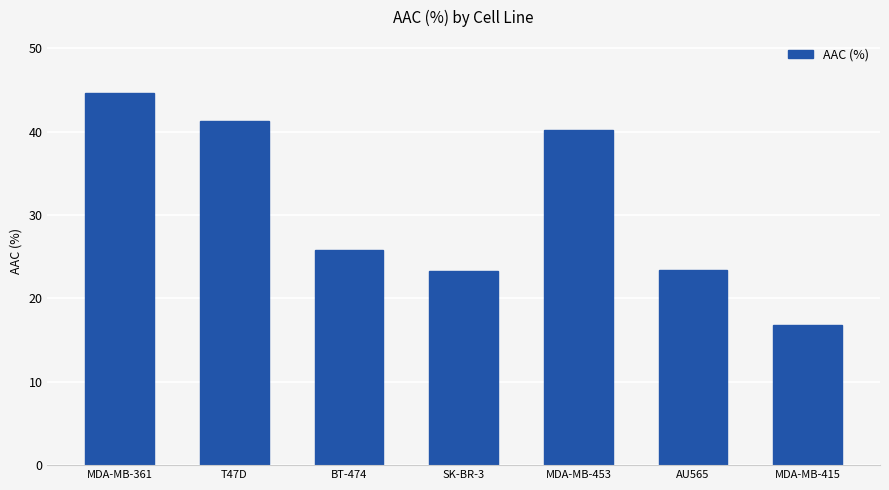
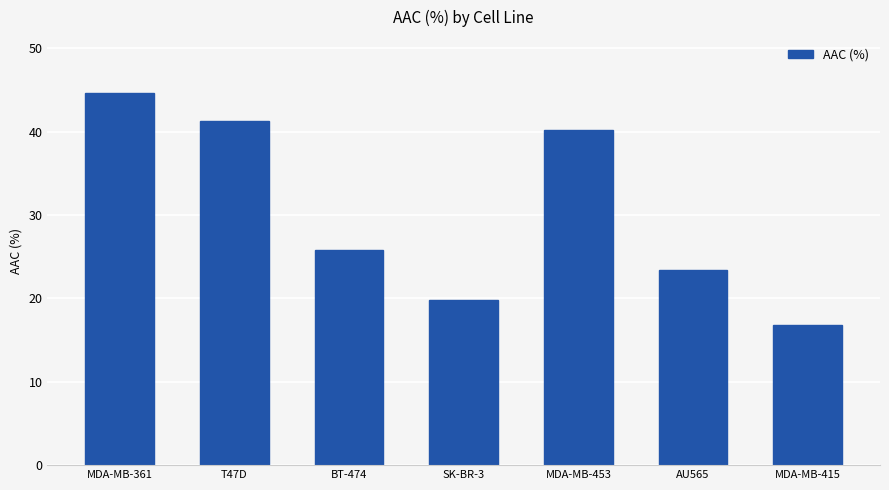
  {
    "MDA-MB-361": 45,
    "T47D": 41,
    "BT-474": 26,
-   "SK-BR-3": 23,
+   "SK-BR-3": 20,
    "MDA-MB-453": 40,
    "AU565": 23,
    "MDA-MB-415": 17
  }
